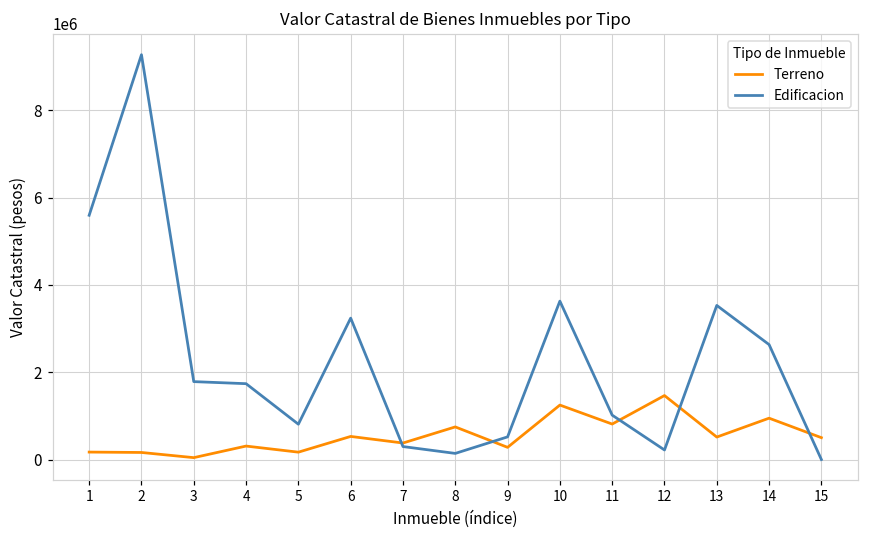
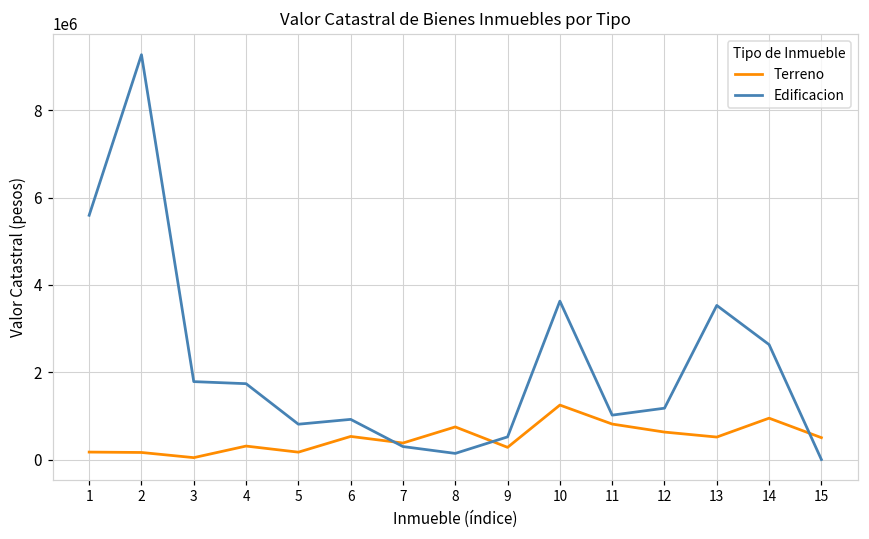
  {
    "Terreno": {
      "1": 200000,
      "2": 200000,
      "3": 0,
      "4": 300000,
      "5": 200000,
      "6": 500000,
      "7": 400000,
      "8": 700000,
      "9": 300000,
      "10": 1200000,
      "11": 800000,
-     "12": 1500000,
+     "12": 600000,
      "13": 500000,
      "14": 900000,
      "15": 500000
    },
    "Edificacion": {
      "1": 5600000,
      "2": 9300000,
      "3": 1800000,
      "4": 1700000,
      "5": 800000,
-     "6": 3200000,
+     "6": 900000,
      "7": 300000,
      "8": 100000,
      "9": 500000,
      "10": 3600000,
      "11": 1000000,
-     "12": 200000,
+     "12": 1200000,
      "13": 3500000,
      "14": 2600000,
      "15": 0
    }
  }
